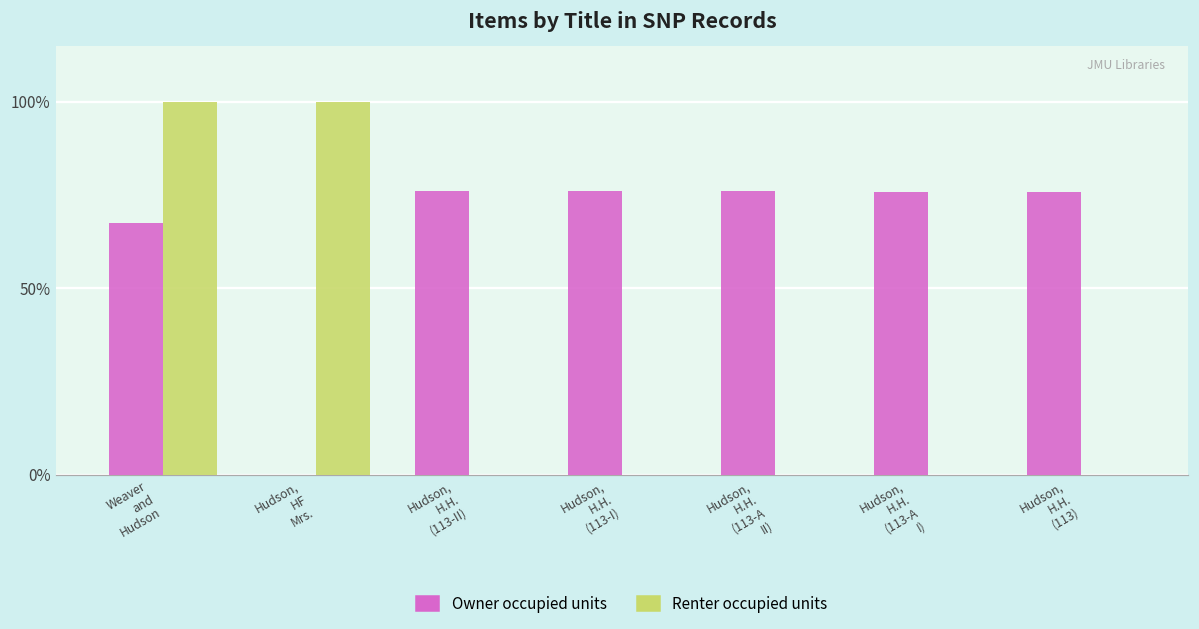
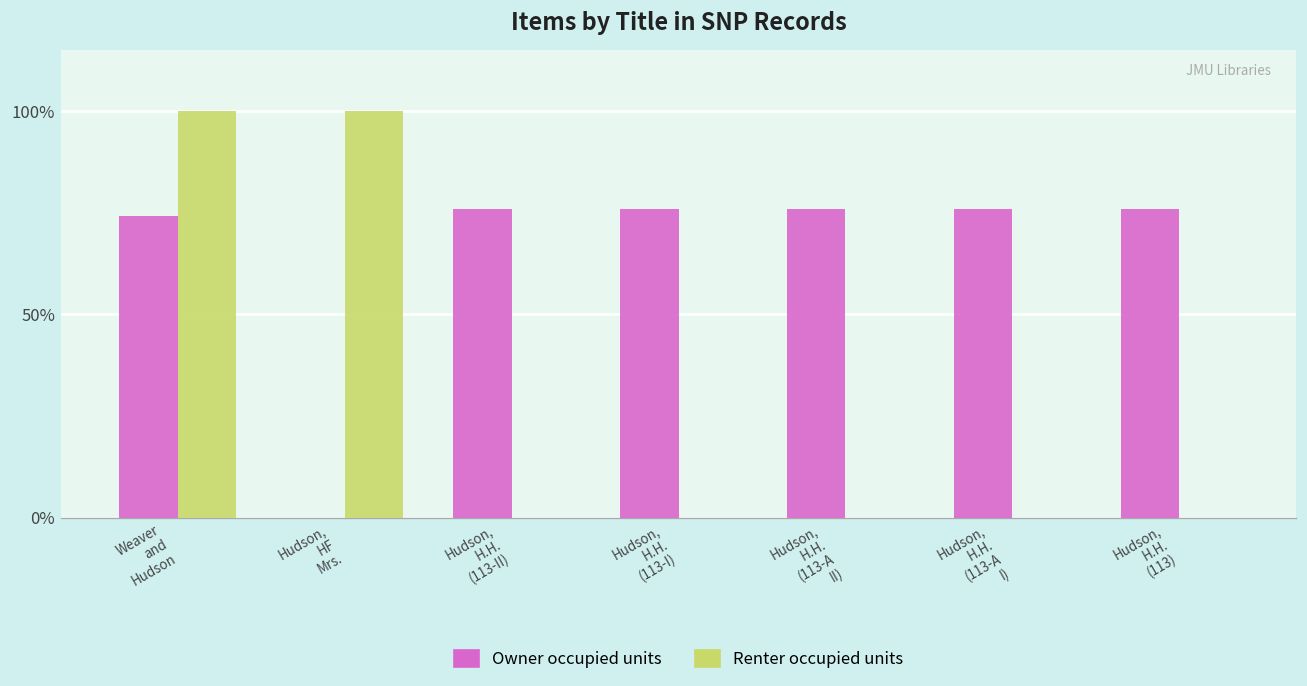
  {
    "Owner occupied units": {
-     "Weaver and Hudson": "67%",
+     "Weaver and Hudson": "74%",
      "Hudson, HF Mrs.": "0%",
      "Hudson, H.H. (113-II)": "76%",
      "Hudson, H.H. (113-I)": "76%",
      "Hudson, H.H. (113-A II)": "76%",
      "Hudson, H.H. (113-A I)": "76%",
      "Hudson, H.H. (113)": "76%"
    },
    "Renter occupied units": {
      "Weaver and Hudson": "100%",
      "Hudson, HF Mrs.": "100%",
      "Hudson, H.H. (113-II)": "0%",
      "Hudson, H.H. (113-I)": "0%",
      "Hudson, H.H. (113-A II)": "0%",
      "Hudson, H.H. (113-A I)": "0%",
      "Hudson, H.H. (113)": "0%"
    }
  }
